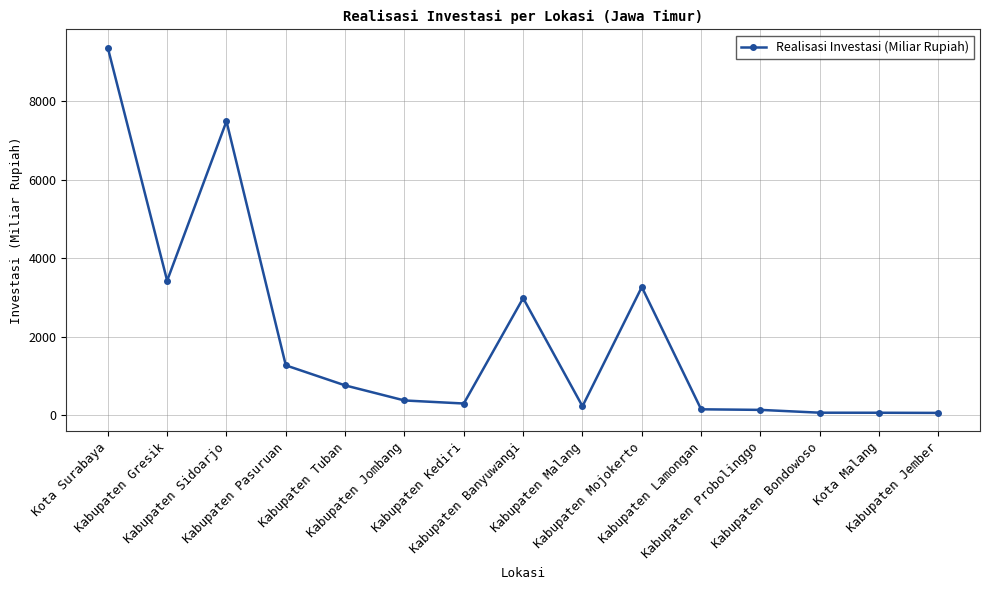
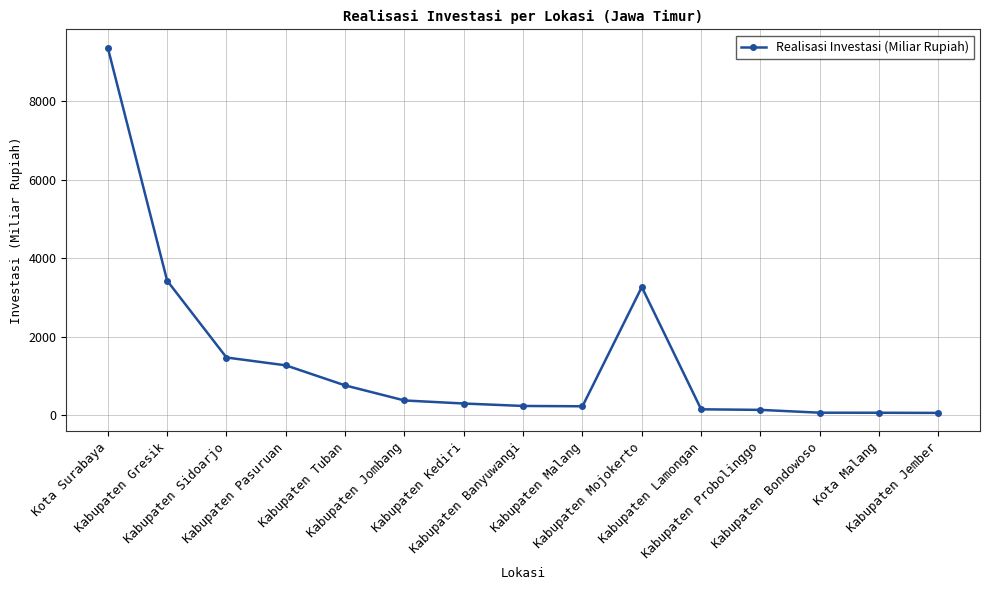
  {
    "Kota Surabaya": 9400,
    "Kabupaten Gresik": 3400,
-   "Kabupaten Sidoarjo": 7500,
+   "Kabupaten Sidoarjo": 1500,
    "Kabupaten Pasuruan": 1300,
    "Kabupaten Tuban": 800,
    "Kabupaten Jombang": 400,
    "Kabupaten Kediri": 300,
-   "Kabupaten Banyuwangi": 3000,
+   "Kabupaten Banyuwangi": 200,
    "Kabupaten Malang": 200,
    "Kabupaten Mojokerto": 3300,
    "Kabupaten Lamongan": 200,
    "Kabupaten Probolinggo": 100,
    "Kabupaten Bondowoso": 100,
    "Kota Malang": 100,
    "Kabupaten Jember": 100
  }
